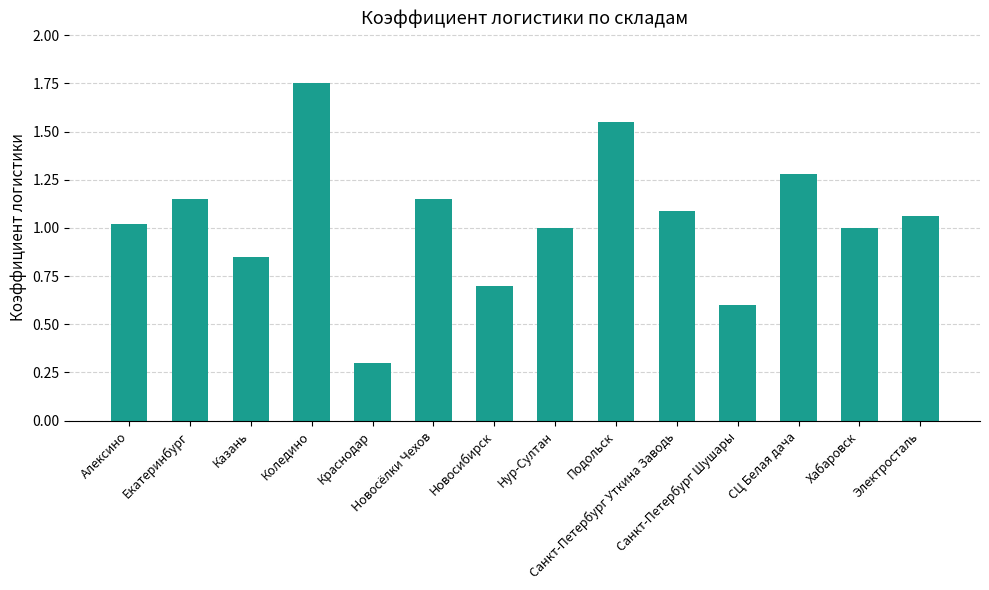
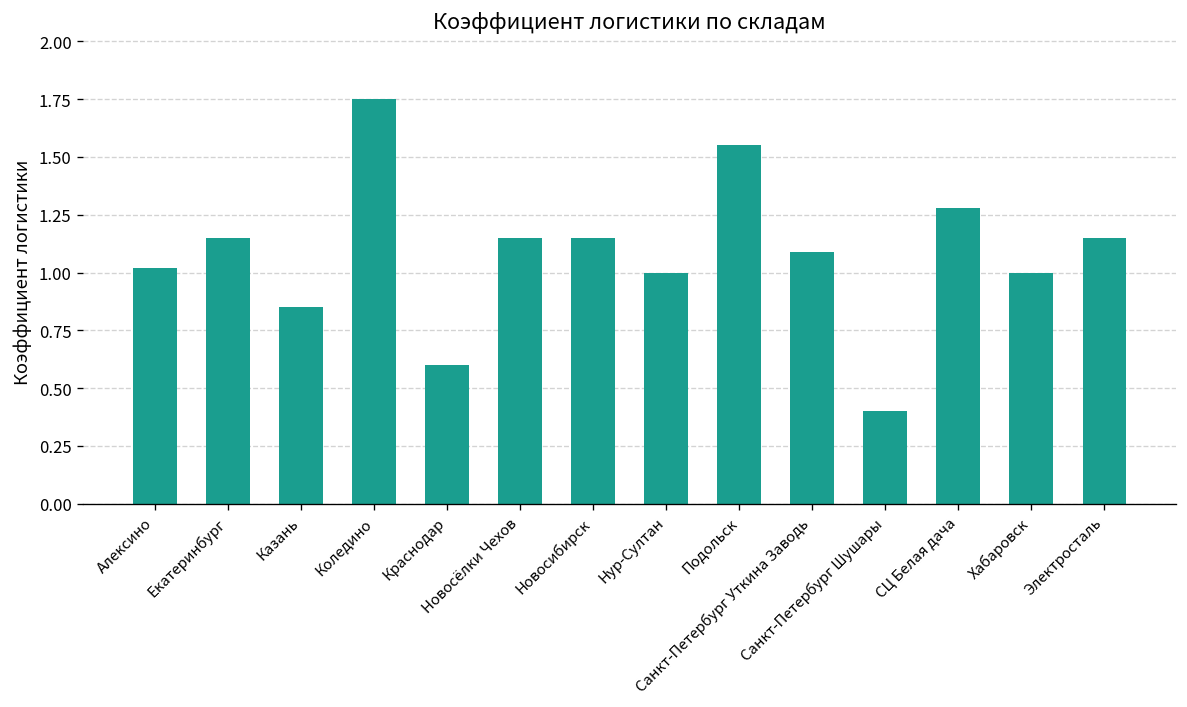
  {
    "Алексино": 1.02,
    "Екатеринбург": 1.15,
    "Казань": 0.85,
    "Коледино": 1.75,
-   "Краснодар": 0.3,
+   "Краснодар": 0.6,
    "Новосёлки Чехов": 1.15,
-   "Новосибирск": 0.70,
+   "Новосибирск": 1.15,
    "Нур-Султан": 1.00,
    "Подольск": 1.55,
    "Санкт-Петербург Уткина Заводь": 1.09,
-   "Санкт-Петербург Шушары": 0.6,
+   "Санкт-Петербург Шушары": 0.4,
    "СЦ Белая дача": 1.28,
    "Хабаровск": 1.00,
-   "Электросталь": 1.06
+   "Электросталь": 1.15
  }
